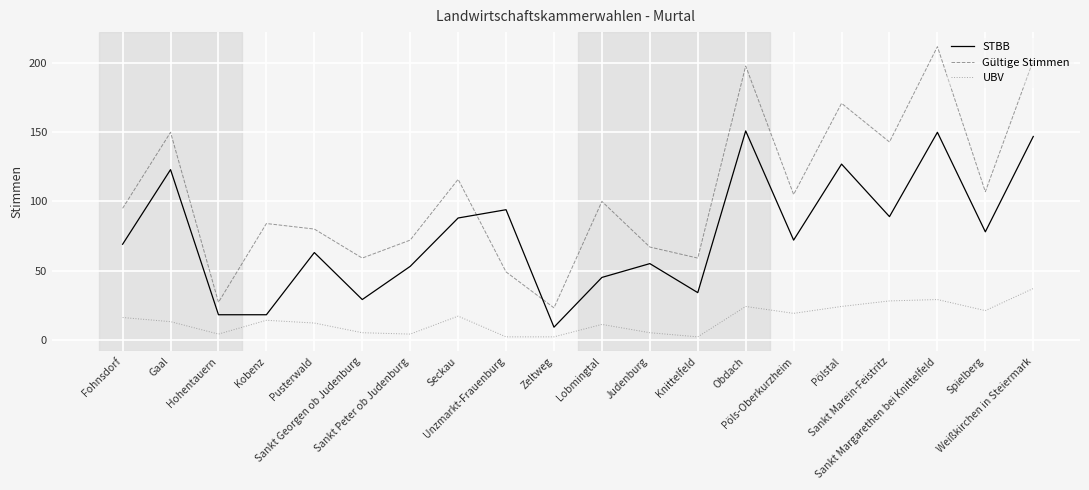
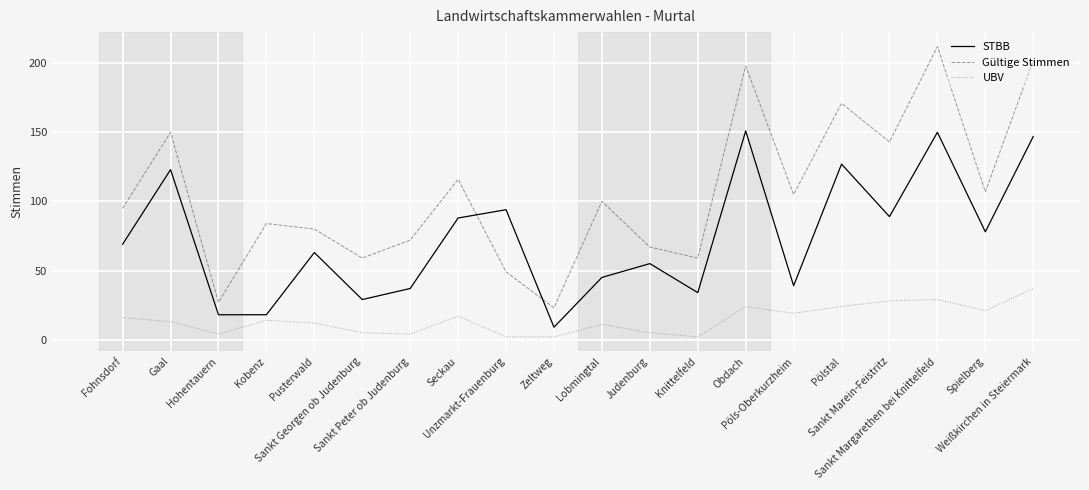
  {
    "STBB": {
      "Fohnsdorf": 69,
      "Gaal": 123,
      "Hohentauern": 18,
      "Kobenz": 18,
      "Pusterwald": 63,
      "Sankt Georgen ob Judenburg": 29,
-     "Sankt Peter ob Judenburg": 53,
+     "Sankt Peter ob Judenburg": 37,
      "Seckau": 88,
      "Unzmarkt-Frauenburg": 94,
      "Zeltweg": 9,
      "Lobmingtal": 45,
      "Judenburg": 55,
      "Knittelfeld": 34,
      "Obdach": 151,
-     "Pöls-Oberkurzheim": 72,
+     "Pöls-Oberkurzheim": 39,
      "Pölstal": 127,
      "Sankt Marein-Feistritz": 89,
      "Sankt Margarethen bei Knittelfeld": 150,
      "Spielberg": 78,
      "Weißkirchen in Steiermark": 147
    }
  }
